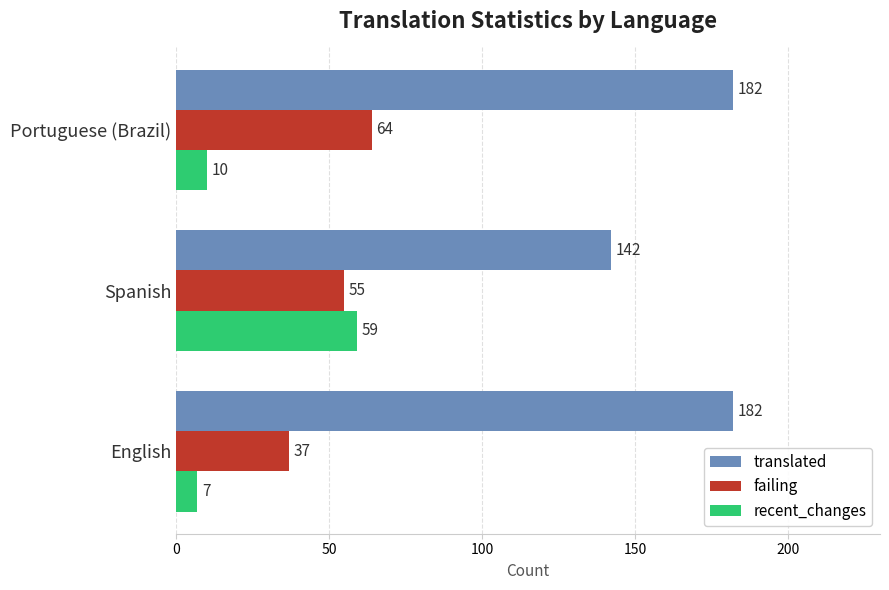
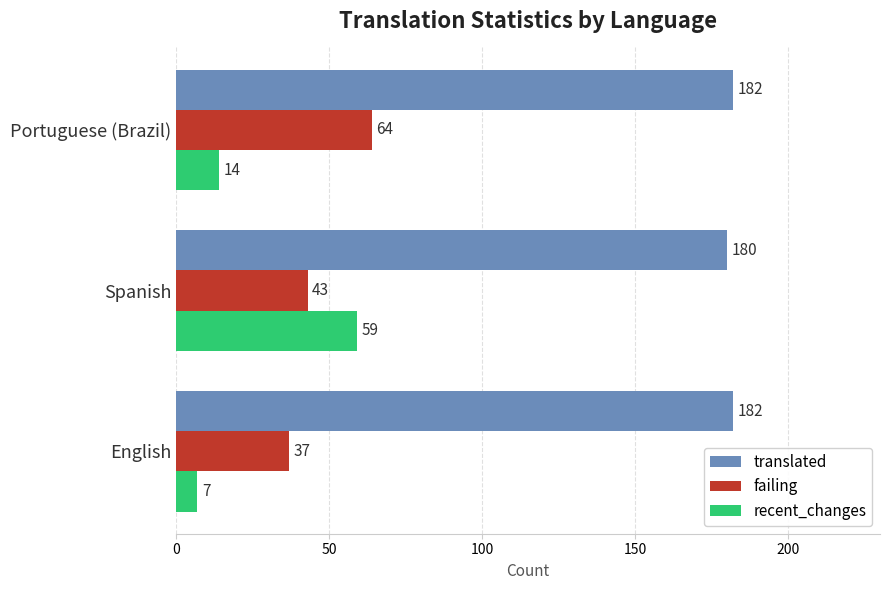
  {
    "translated": {
      "Portuguese (Brazil)": 182,
-     "Spanish": 142,
+     "Spanish": 180,
      "English": 182
    },
    "failing": {
      "Portuguese (Brazil)": 64,
-     "Spanish": 55,
+     "Spanish": 43,
      "English": 37
    },
    "recent_changes": {
-     "Portuguese (Brazil)": 10,
+     "Portuguese (Brazil)": 14,
      "Spanish": 59,
      "English": 7
    }
  }
